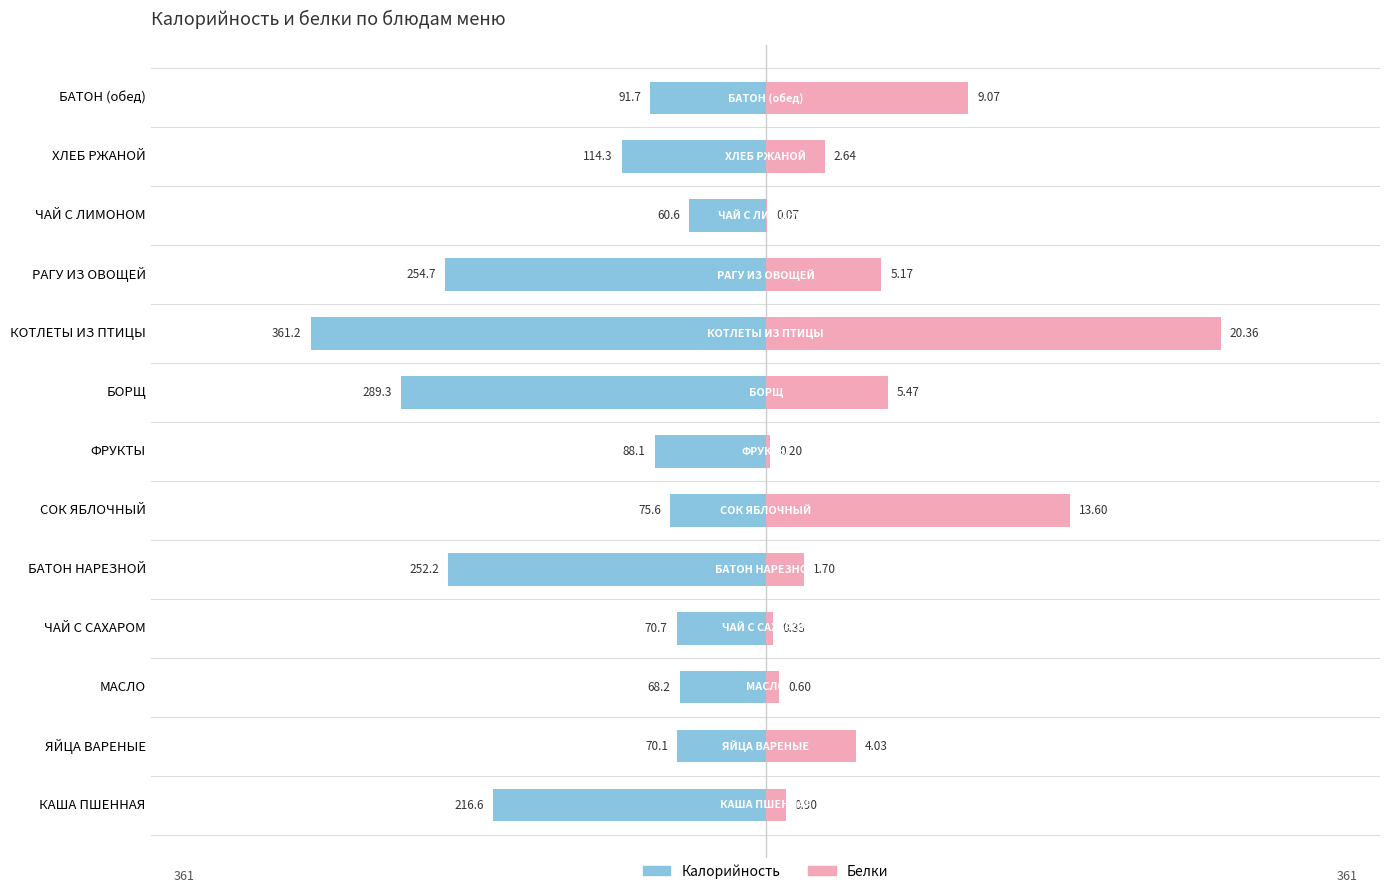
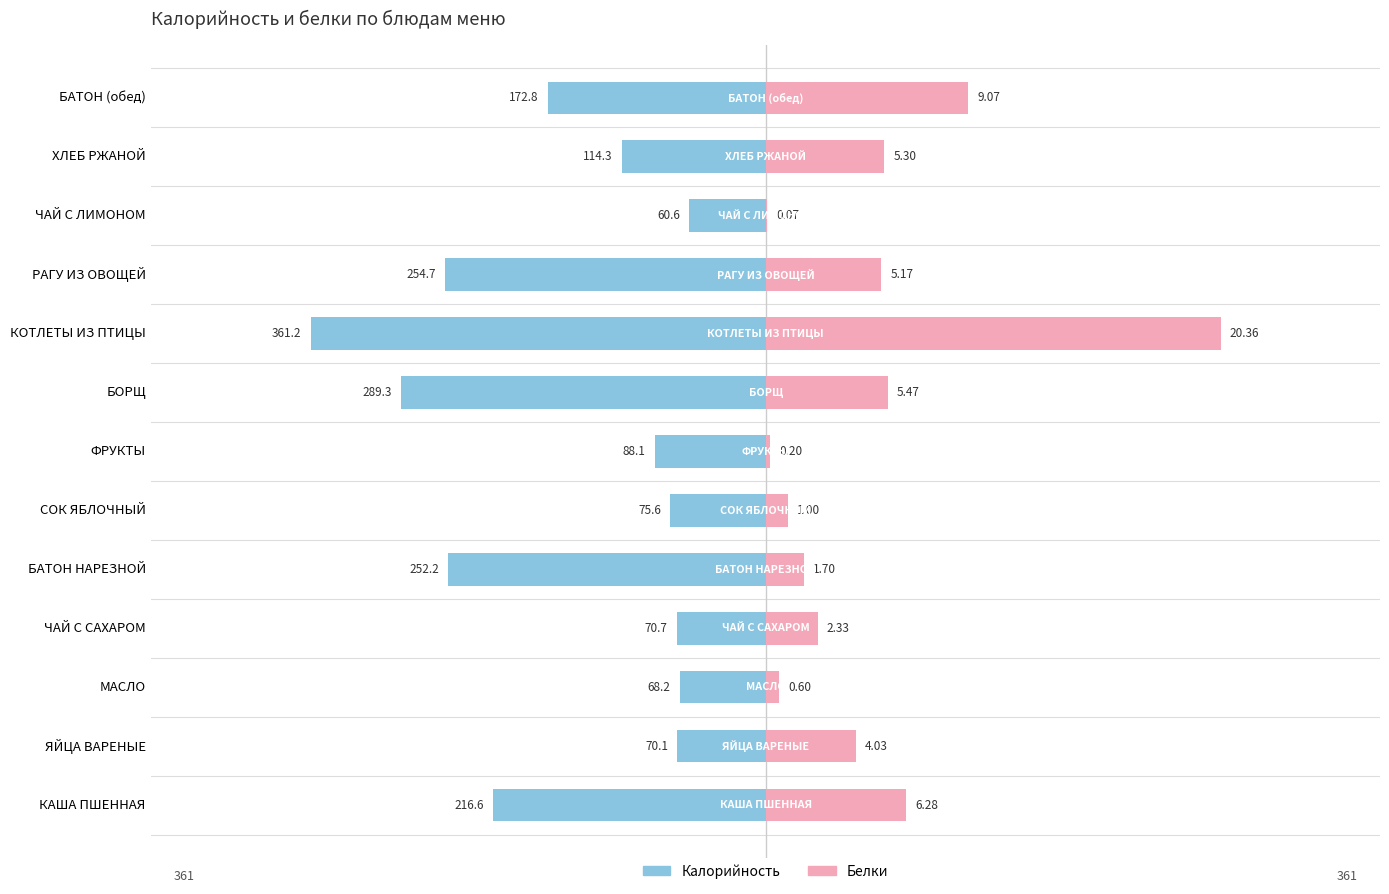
  {
    "Калорийность": {
-     "БАТОН (обед)": 91.7
+     "БАТОН (обед)": 172.8
    },
    "Белки": {
-     "ХЛЕБ РЖАНОЙ": 2.64,
-     "СОК ЯБЛОЧНЫЙ": 13.60,
-     "ЧАЙ С САХАРОМ": 0.33,
-     "КАША ПШЕННАЯ": 0.90
+     "ХЛЕБ РЖАНОЙ": 5.30,
+     "СОК ЯБЛОЧНЫЙ": 1.00,
+     "ЧАЙ С САХАРОМ": 2.33,
+     "КАША ПШЕННАЯ": 6.28
    }
  }
